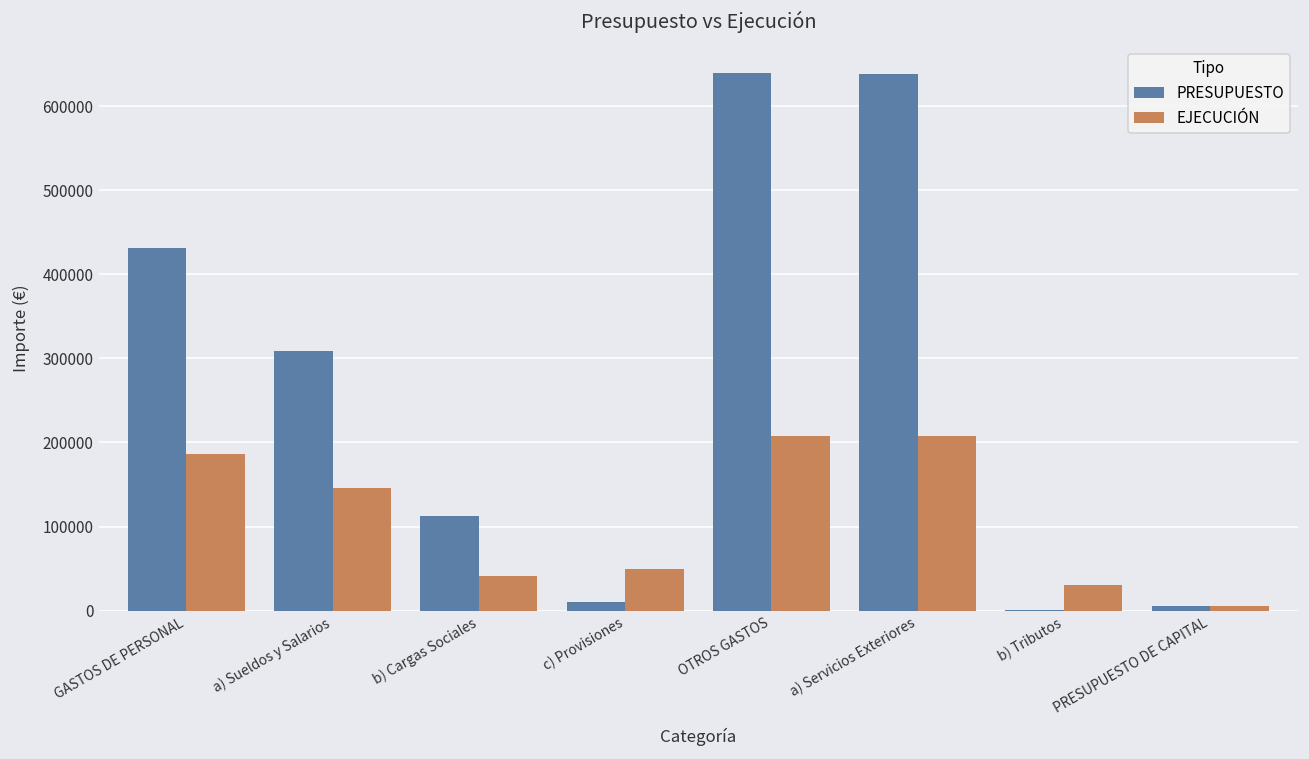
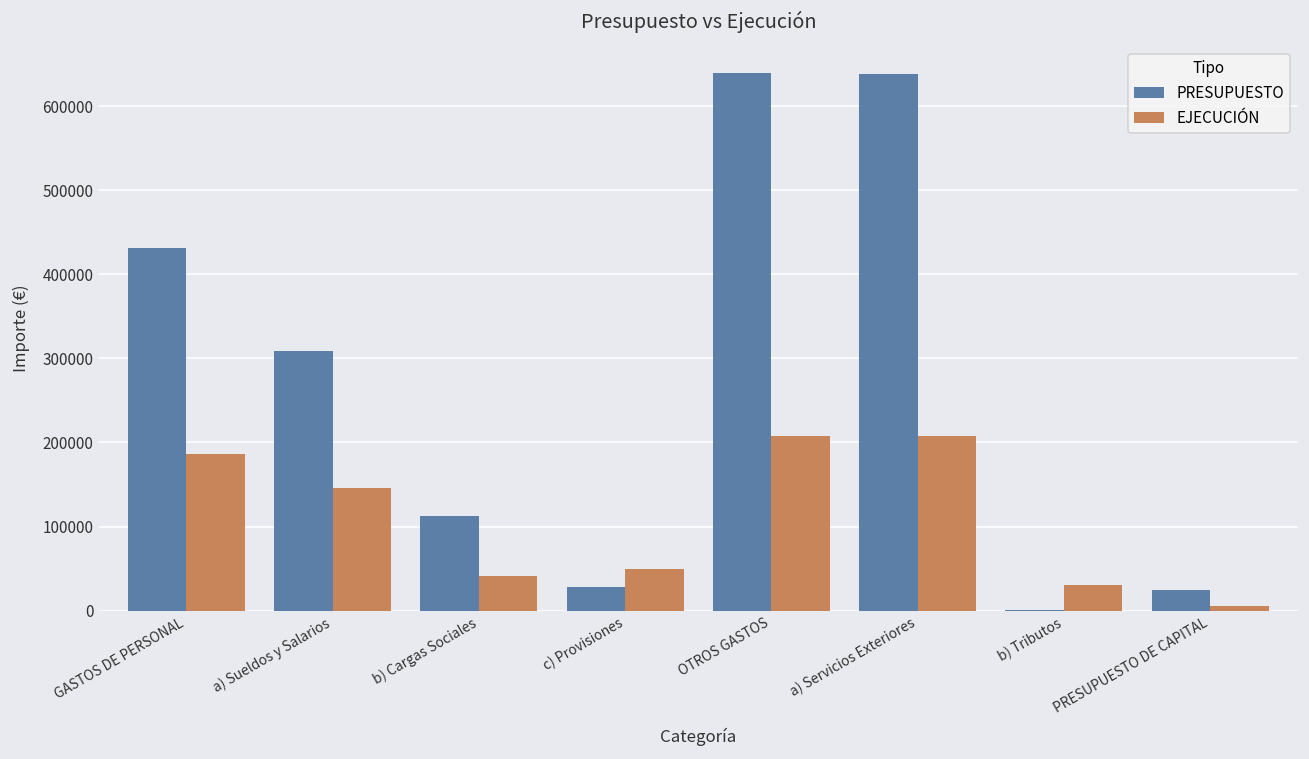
  {
    "PRESUPUESTO": {
      "GASTOS DE PERSONAL": 430000,
      "a) Sueldos y Salarios": 310000,
      "b) Cargas Sociales": 110000,
-     "c) Provisiones": 10000,
+     "c) Provisiones": 30000,
      "OTROS GASTOS": 640000,
      "a) Servicios Exteriores": 640000,
-     "PRESUPUESTO DE CAPITAL": 10000
+     "PRESUPUESTO DE CAPITAL": 20000
    },
    "EJECUCIÓN": {
      "GASTOS DE PERSONAL": 190000,
      "a) Sueldos y Salarios": 150000,
      "b) Cargas Sociales": 40000,
      "c) Provisiones": 50000,
      "OTROS GASTOS": 210000,
      "a) Servicios Exteriores": 210000,
      "b) Tributos": 30000,
      "PRESUPUESTO DE CAPITAL": 10000
    }
  }
